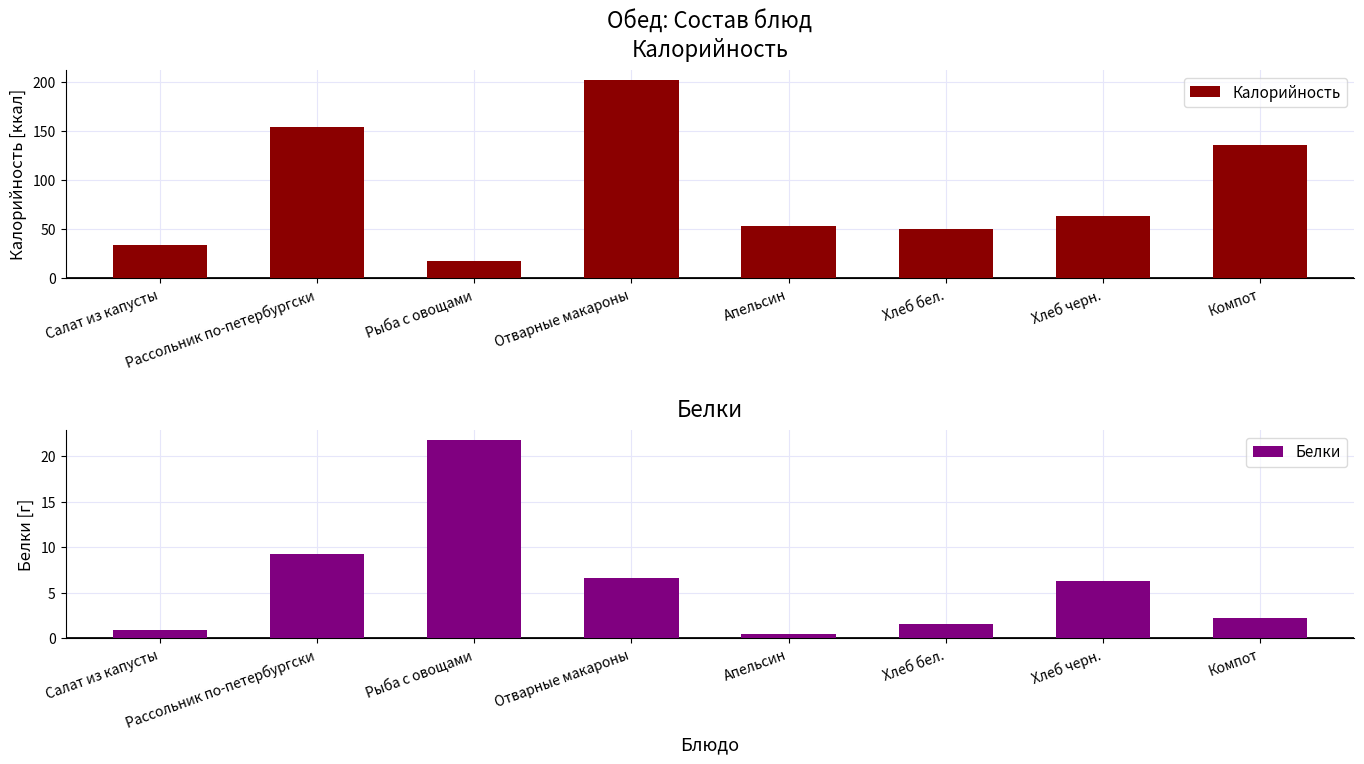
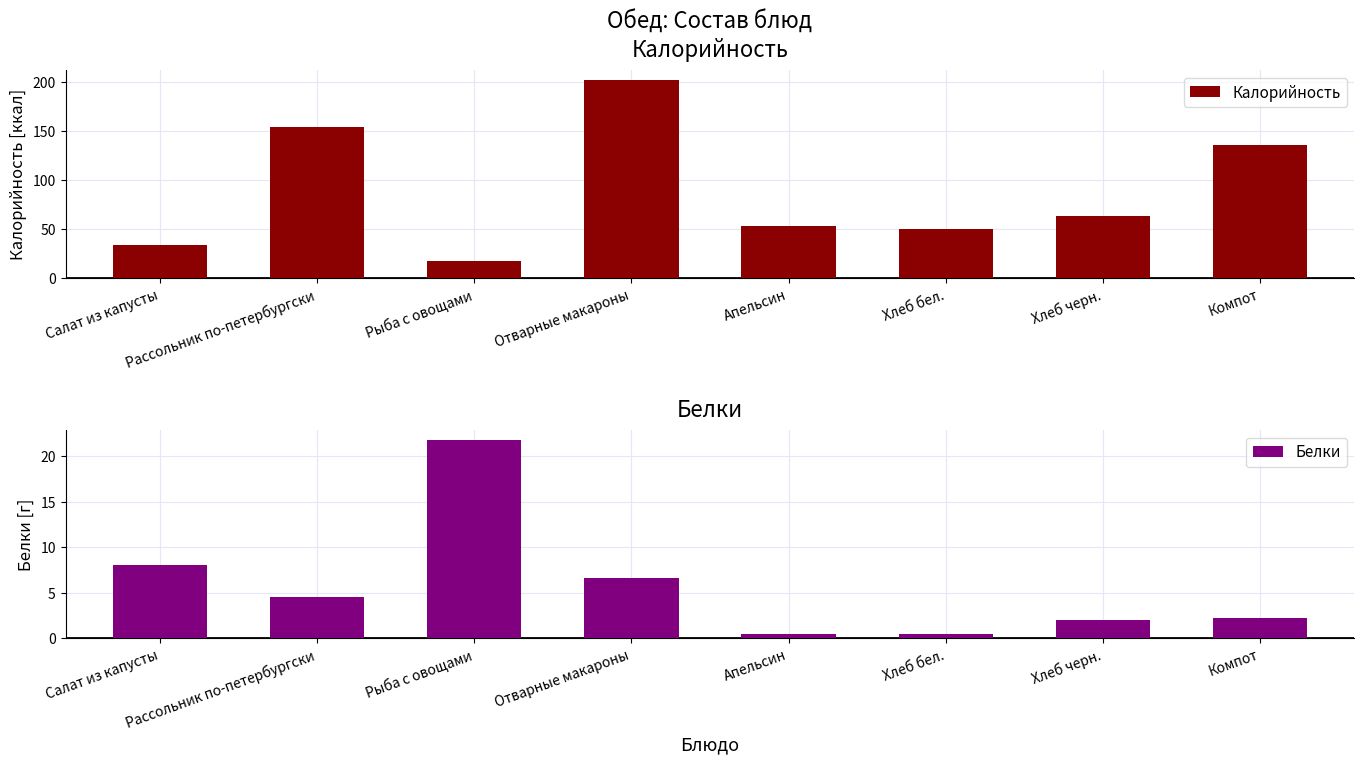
  {
    "Обед: Состав блюд Калорийность": {
      "Салат из капусты": 30,
      "Рассольник по-петербургски": 150,
      "Рыба с овощами": 20,
      "Отварные макароны": 200,
      "Апельсин": 50,
      "Хлеб бел.": 50,
      "Хлеб черн.": 60,
      "Компот": 140
    },
    "Белки": {
-     "Салат из капусты": 1,
-     "Рассольник по-петербургски": 9,
+     "Салат из капусты": 8,
+     "Рассольник по-петербургски": 5,
      "Рыба с овощами": 22,
      "Отварные макароны": 7,
      "Апельсин": 0,
-     "Хлеб бел.": 2,
-     "Хлеб черн.": 6,
+     "Хлеб бел.": 1,
+     "Хлеб черн.": 2,
      "Компот": 2
    }
  }
